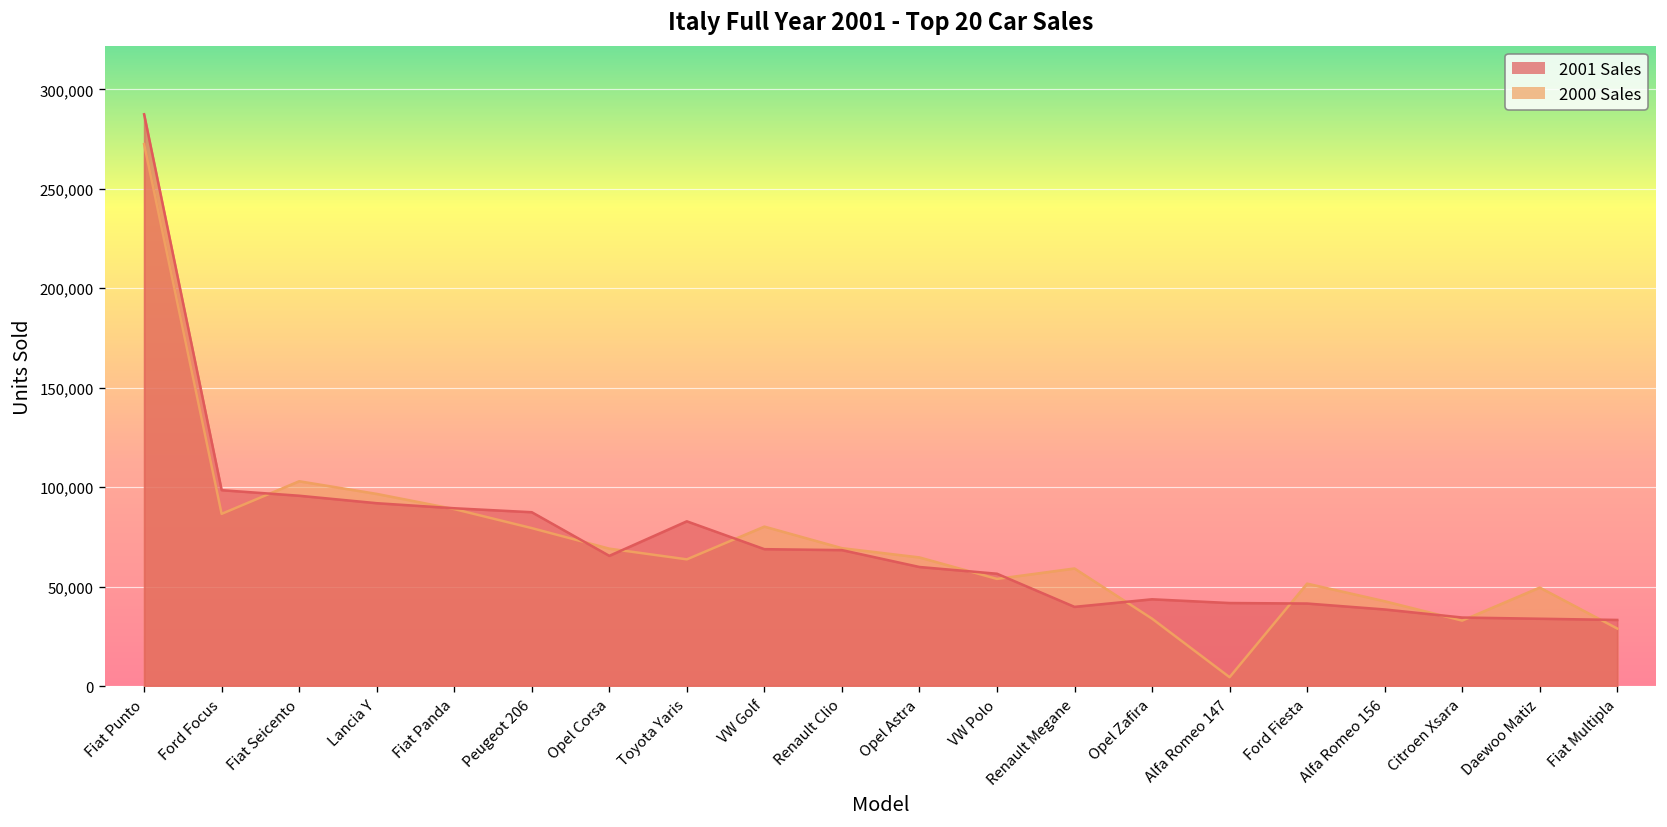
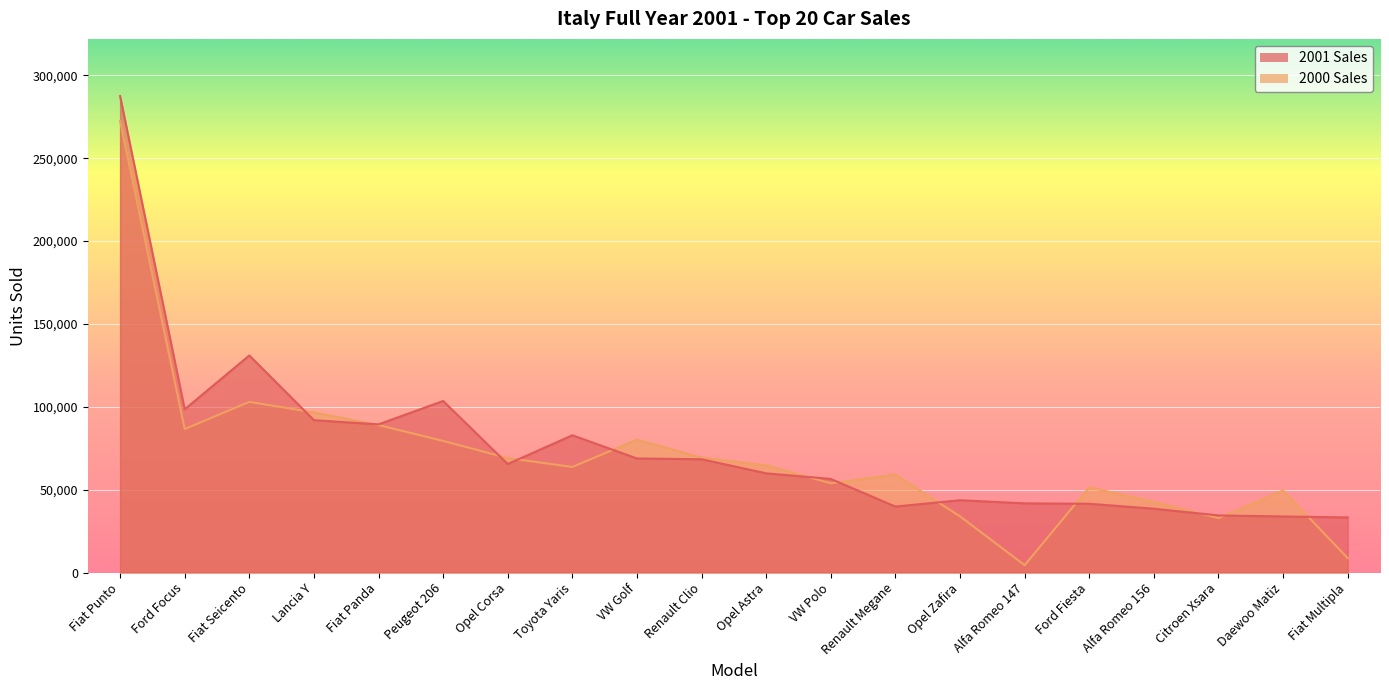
  {
    "2000 Sales": {
      "Fiat Punto": "272,000",
      "Ford Focus": "87,000",
      "Fiat Seicento": "103,000",
      "Lancia Y": "97,000",
      "Peugeot 206": "79,000",
      "Opel Corsa": "69,000",
      "Toyota Yaris": "64,000",
      "VW Golf": "80,000",
      "Opel Astra": "65,000",
      "VW Polo": "54,000",
      "Renault Megane": "59,000",
      "Opel Zafira": "34,000",
      "Alfa Romeo 147": "4,000",
      "Ford Fiesta": "51,000",
      "Alfa Romeo 156": "43,000",
      "Citroen Xsara": "33,000",
      "Daewoo Matiz": "50,000",
-     "Fiat Multipla": "29,000"
+     "Fiat Multipla": "9,000"
    },
    "2001 Sales": {
      "Fiat Punto": "287,000",
      "Ford Focus": "98,000",
-     "Fiat Seicento": "96,000",
+     "Fiat Seicento": "131,000",
      "Lancia Y": "92,000",
-     "Peugeot 206": "87,000",
+     "Peugeot 206": "104,000",
      "Opel Corsa": "65,000",
      "Toyota Yaris": "83,000",
      "VW Golf": "69,000",
      "Opel Astra": "60,000",
      "VW Polo": "56,000",
      "Renault Megane": "40,000",
      "Opel Zafira": "44,000",
      "Alfa Romeo 147": "42,000",
      "Ford Fiesta": "41,000",
      "Alfa Romeo 156": "38,000",
      "Citroen Xsara": "34,000",
      "Daewoo Matiz": "34,000",
      "Fiat Multipla": "33,000"
    }
  }
